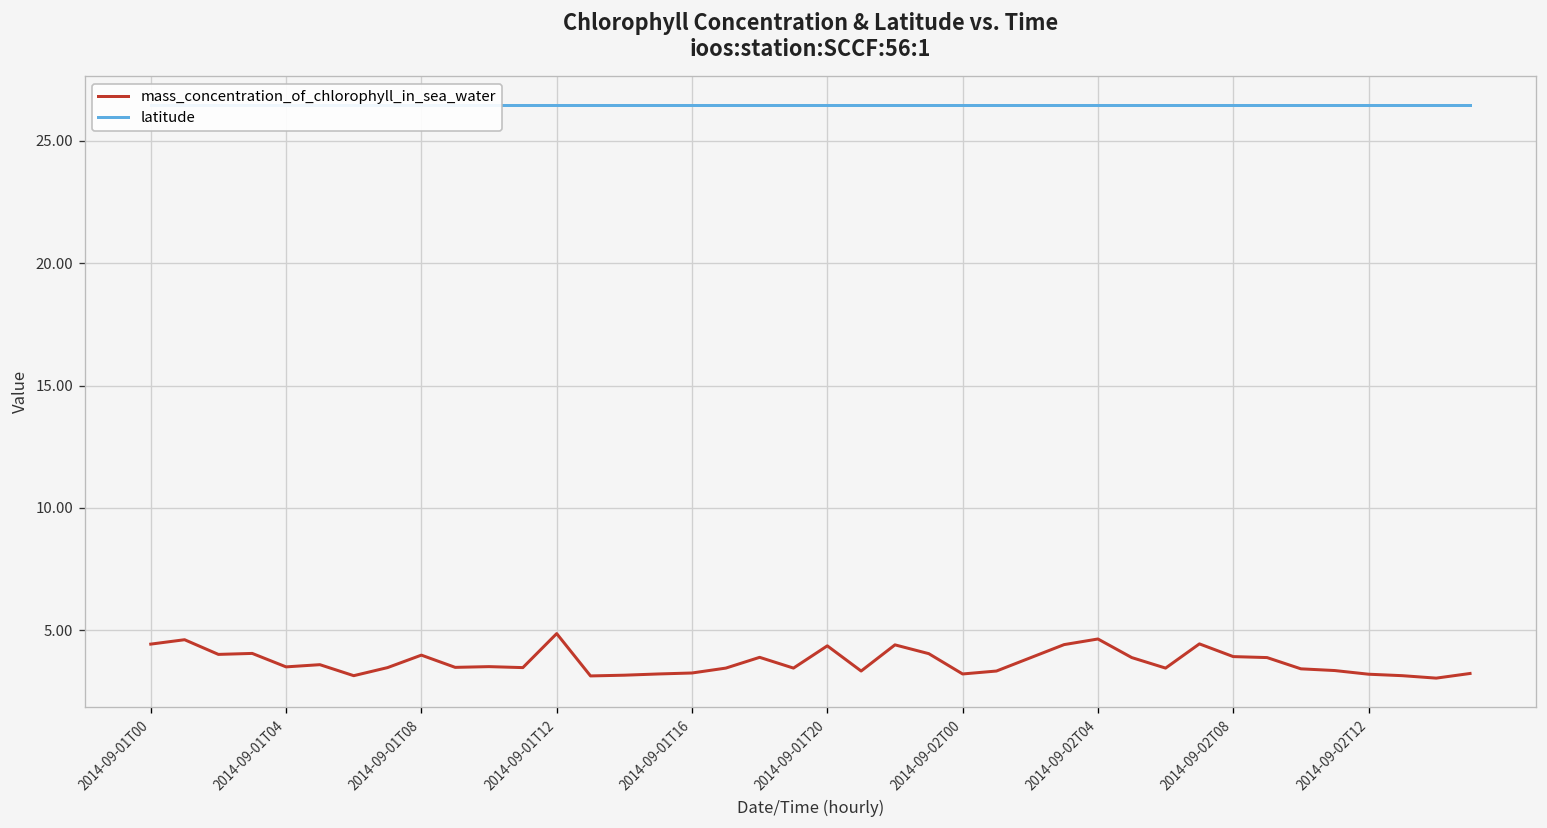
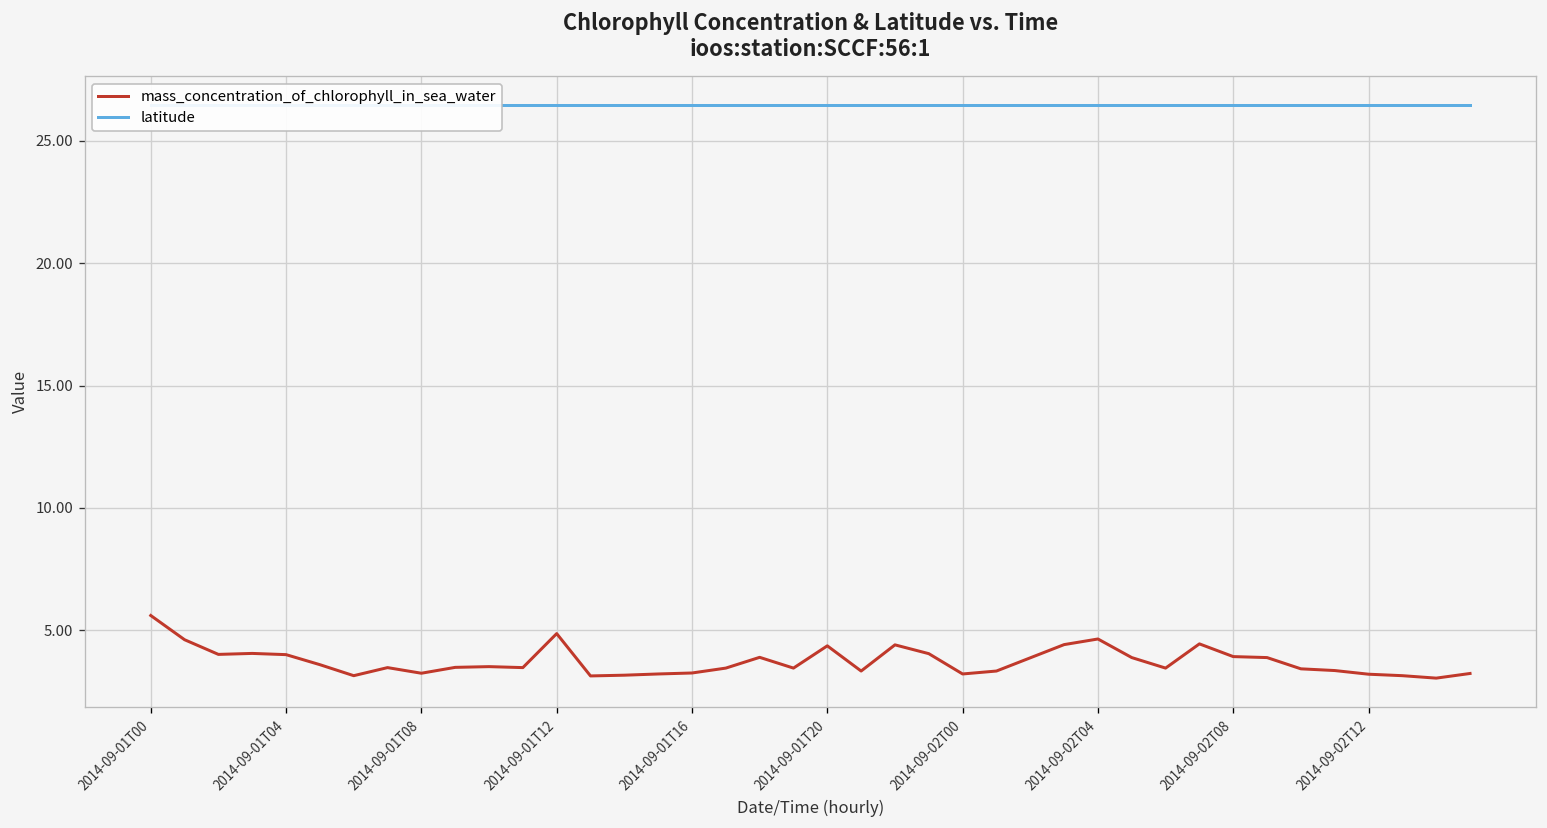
  {
    "mass_concentration_of_chlorophyll_in_sea_water": {
-     "2014-09-01T00": 4.4,
-     "2014-09-01T04": 3.5,
-     "2014-09-01T08": 4.0,
+     "2014-09-01T00": 5.6,
+     "2014-09-01T04": 4.0,
+     "2014-09-01T08": 3.2,
      "2014-09-01T12": 4.9,
      "2014-09-01T16": 3.3,
      "2014-09-01T20": 4.4,
      "2014-09-02T00": 3.2,
      "2014-09-02T04": 4.6,
      "2014-09-02T08": 3.9,
      "2014-09-02T12": 3.2
    },
    "latitude": {
      "2014-09-01T12": 26.5,
      "2014-09-01T16": 26.5,
      "2014-09-01T20": 26.5,
      "2014-09-02T00": 26.5,
      "2014-09-02T04": 26.5,
      "2014-09-02T08": 26.5,
      "2014-09-02T12": 26.5
    }
  }
